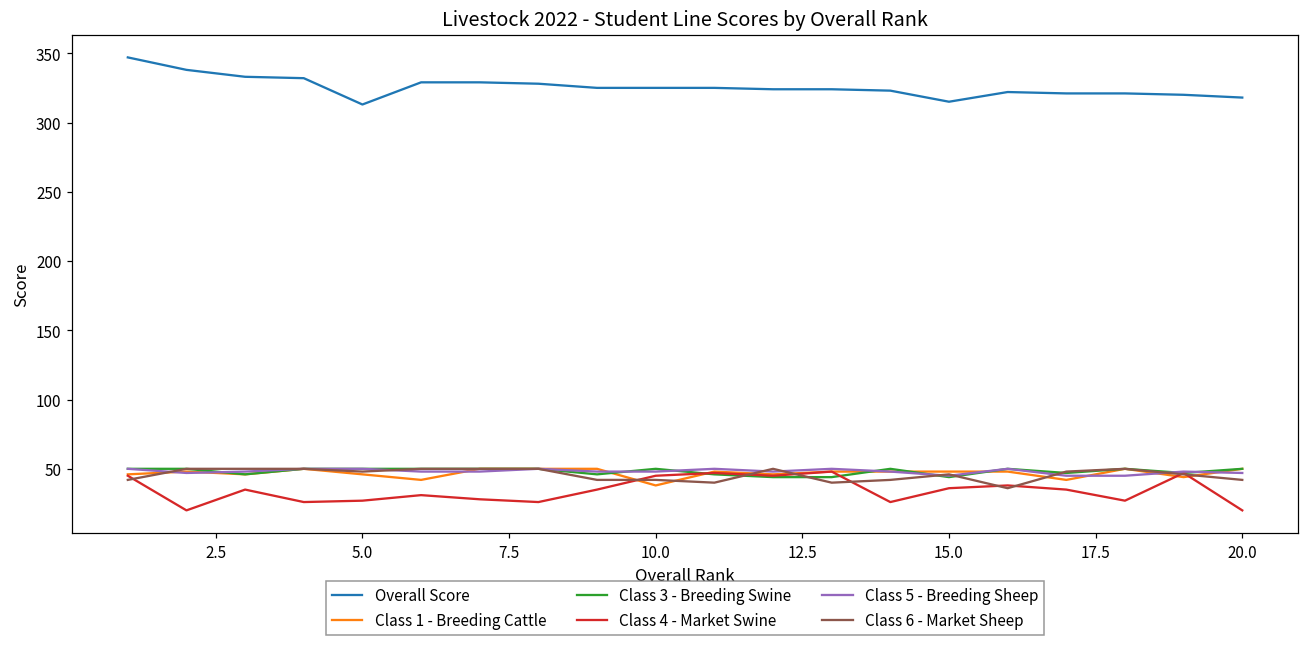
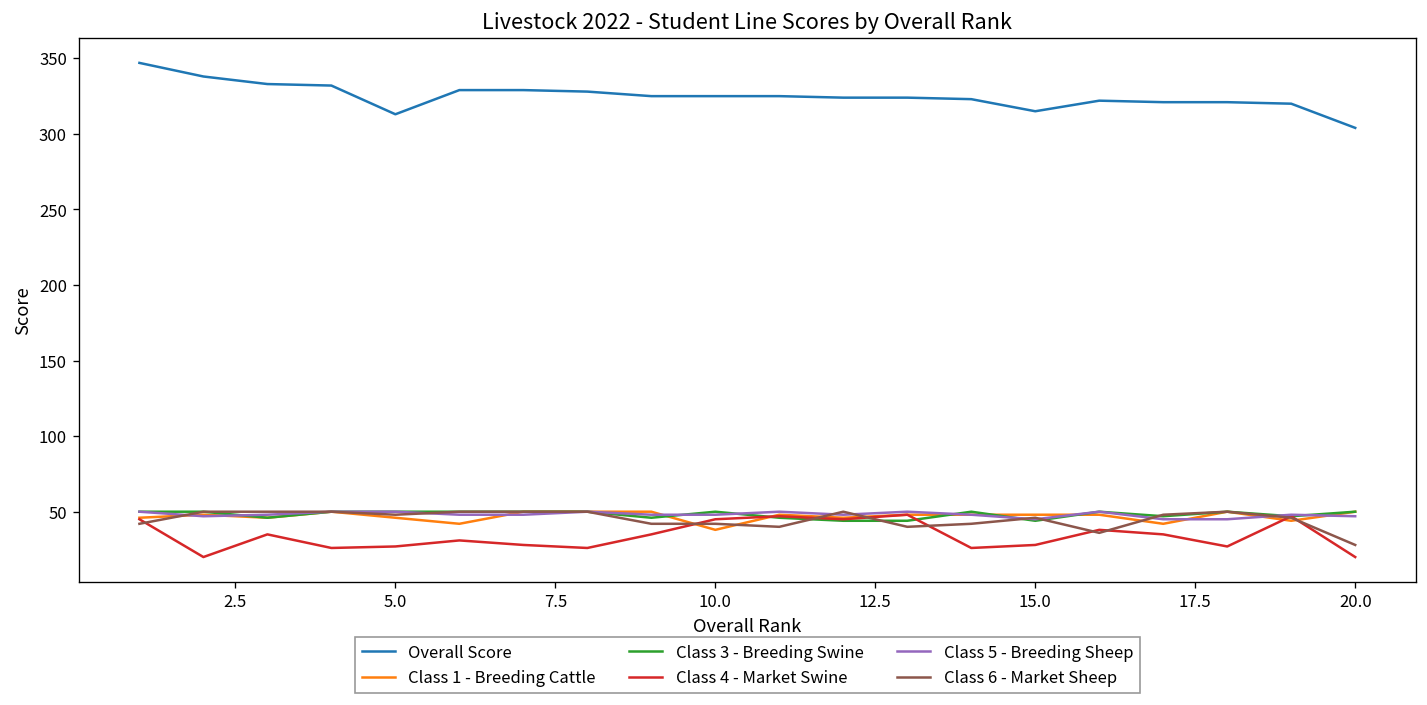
  {
    "Overall Score": {
      "5.0": 313,
      "10.0": 325,
      "15.0": 315,
-     "20.0": 318
+     "20.0": 304
    },
    "Class 1 - Breeding Cattle": {
      "10.0": 38
    },
    "Class 3 - Breeding Swine": {
      "10.0": 50
    },
    "Class 4 - Market Swine": {
      "5.0": 27,
      "10.0": 45,
-     "15.0": 36,
+     "15.0": 28,
      "20.0": 20
    },
    "Class 5 - Breeding Sheep": {
      "10.0": 48,
      "20.0": 47
    },
    "Class 6 - Market Sheep": {
      "10.0": 42,
-     "20.0": 42
+     "20.0": 28
    }
  }
